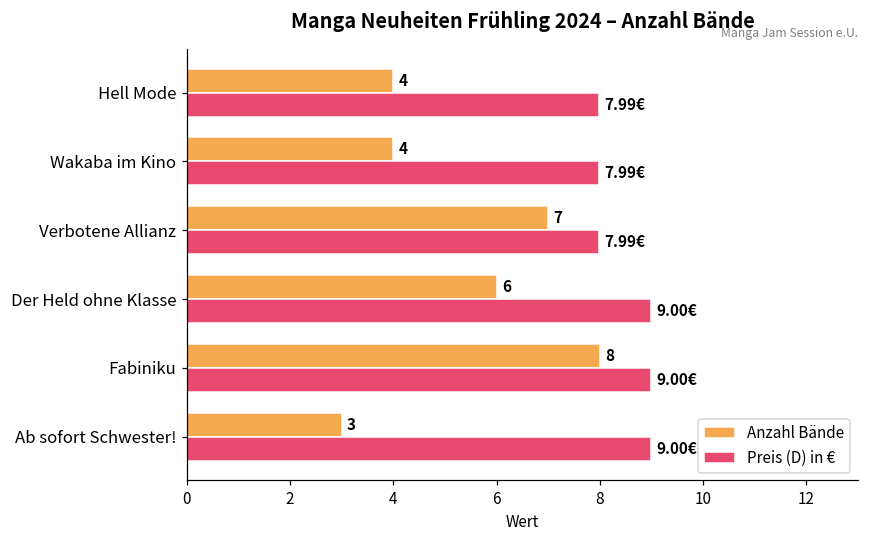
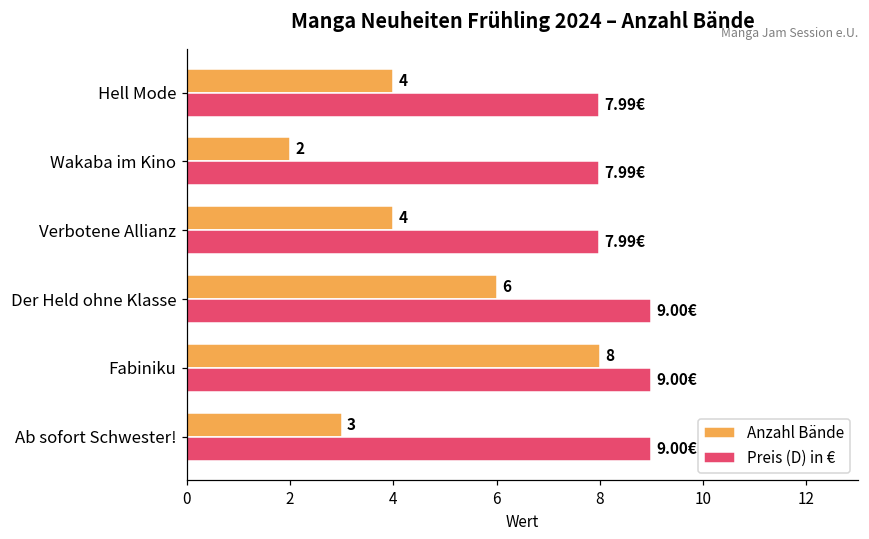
  {
    "Anzahl Bände": {
      "Hell Mode": "4",
-     "Wakaba im Kino": "4",
-     "Verbotene Allianz": "7",
+     "Wakaba im Kino": "2",
+     "Verbotene Allianz": "4",
      "Der Held ohne Klasse": "6",
      "Fabiniku": "8",
      "Ab sofort Schwester!": "3"
    },
    "Preis (D) in €": {
      "Hell Mode": "7.99€",
      "Wakaba im Kino": "7.99€",
      "Verbotene Allianz": "7.99€",
      "Der Held ohne Klasse": "9.00€",
      "Fabiniku": "9.00€",
      "Ab sofort Schwester!": "9.00€"
    }
  }
